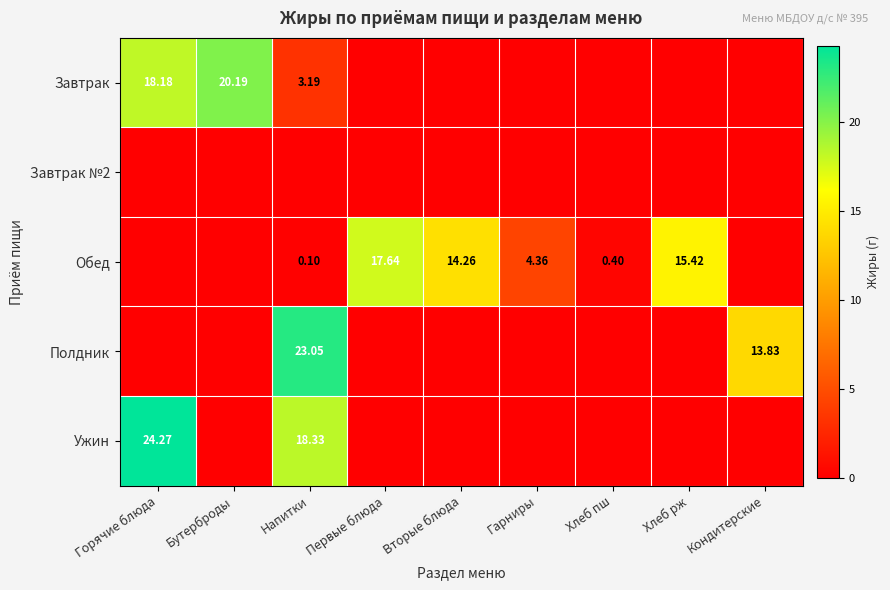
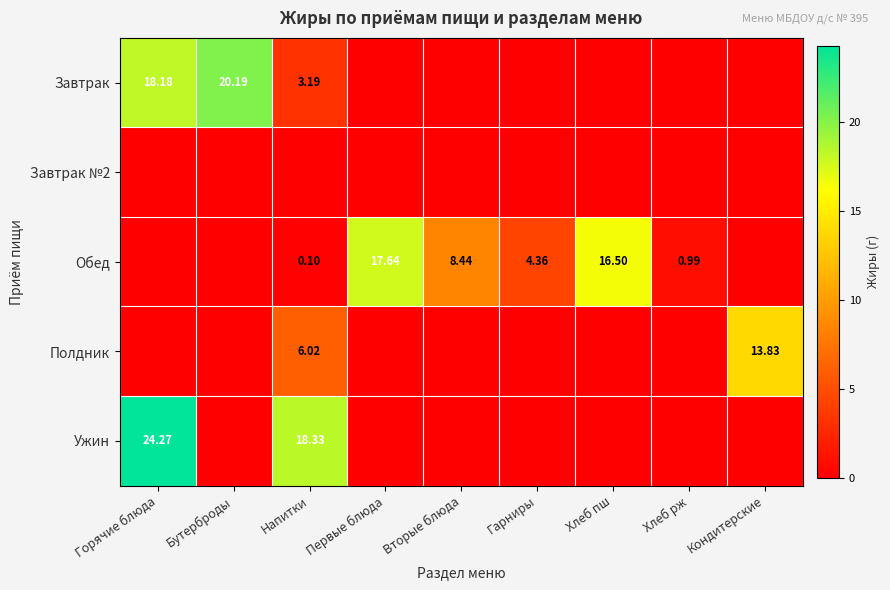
  {
    "Завтрак": {
      "Горячие блюда": 18.18,
      "Бутерброды": 20.19,
      "Напитки": 3.19
    },
    "Обед": {
      "Напитки": 0.10,
      "Первые блюда": 17.64,
-     "Вторые блюда": 14.26,
+     "Вторые блюда": 8.44,
      "Гарниры": 4.36,
-     "Хлеб пш": 0.40,
-     "Хлеб рж": 15.42
+     "Хлеб пш": 16.50,
+     "Хлеб рж": 0.99
    },
    "Полдник": {
-     "Напитки": 23.05,
+     "Напитки": 6.02,
      "Кондитерские": 13.83
    },
    "Ужин": {
      "Горячие блюда": 24.27,
      "Напитки": 18.33
    }
  }
